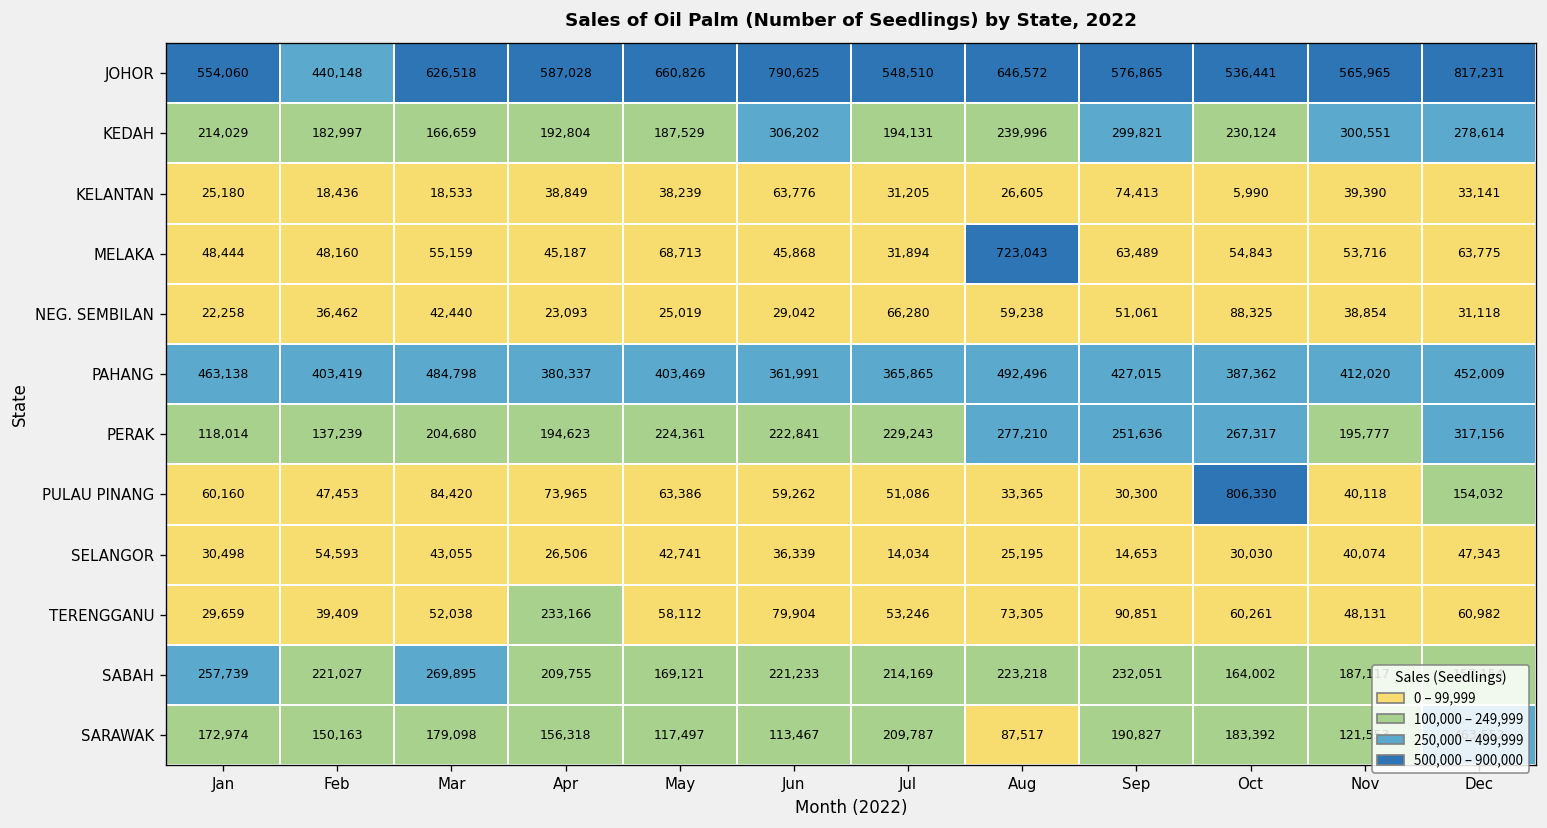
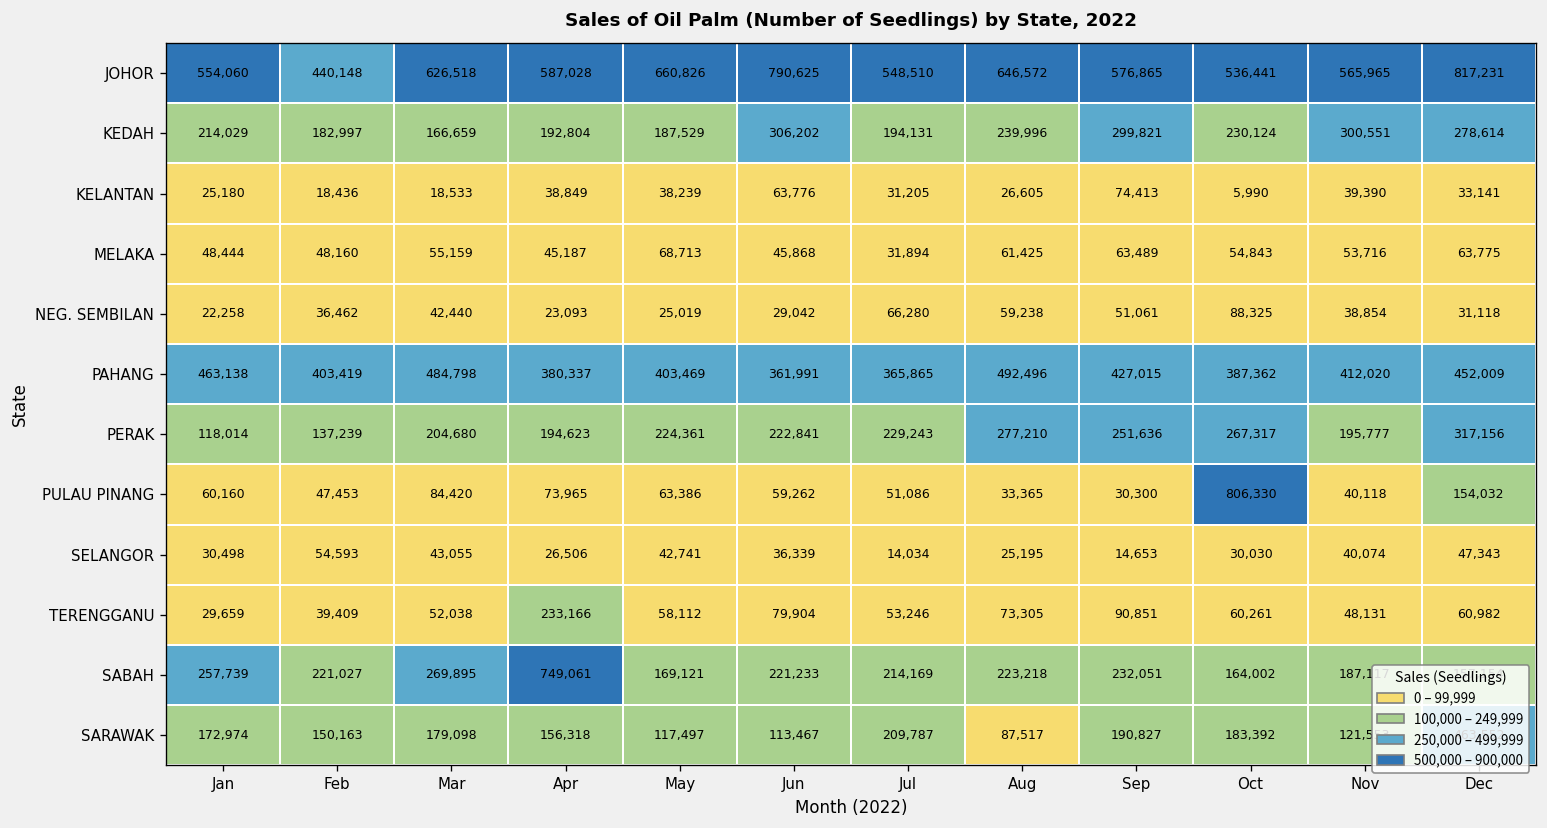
  {
    "JOHOR": {
      "Jan": "554,060",
      "Feb": "440,148",
      "Mar": "626,518",
      "Apr": "587,028",
      "May": "660,826",
      "Jun": "790,625",
      "Jul": "548,510",
      "Aug": "646,572",
      "Sep": "576,865",
      "Oct": "536,441",
      "Nov": "565,965",
      "Dec": "817,231"
    },
    "KEDAH": {
      "Jan": "214,029",
      "Feb": "182,997",
      "Mar": "166,659",
      "Apr": "192,804",
      "May": "187,529",
      "Jun": "306,202",
      "Jul": "194,131",
      "Aug": "239,996",
      "Sep": "299,821",
      "Oct": "230,124",
      "Nov": "300,551",
      "Dec": "278,614"
    },
    "KELANTAN": {
      "Jan": "25,180",
      "Feb": "18,436",
      "Mar": "18,533",
      "Apr": "38,849",
      "May": "38,239",
      "Jun": "63,776",
      "Jul": "31,205",
      "Aug": "26,605",
      "Sep": "74,413",
      "Oct": "5,990",
      "Nov": "39,390",
      "Dec": "33,141"
    },
    "MELAKA": {
      "Jan": "48,444",
      "Feb": "48,160",
      "Mar": "55,159",
      "Apr": "45,187",
      "May": "68,713",
      "Jun": "45,868",
      "Jul": "31,894",
-     "Aug": "723,043",
+     "Aug": "61,425",
      "Sep": "63,489",
      "Oct": "54,843",
      "Nov": "53,716",
      "Dec": "63,775"
    },
    "NEG. SEMBILAN": {
      "Jan": "22,258",
      "Feb": "36,462",
      "Mar": "42,440",
      "Apr": "23,093",
      "May": "25,019",
      "Jun": "29,042",
      "Jul": "66,280",
      "Aug": "59,238",
      "Sep": "51,061",
      "Oct": "88,325",
      "Nov": "38,854",
      "Dec": "31,118"
    },
    "PAHANG": {
      "Jan": "463,138",
      "Feb": "403,419",
      "Mar": "484,798",
      "Apr": "380,337",
      "May": "403,469",
      "Jun": "361,991",
      "Jul": "365,865",
      "Aug": "492,496",
      "Sep": "427,015",
      "Oct": "387,362",
      "Nov": "412,020",
      "Dec": "452,009"
    },
    "PERAK": {
      "Jan": "118,014",
      "Feb": "137,239",
      "Mar": "204,680",
      "Apr": "194,623",
      "May": "224,361",
      "Jun": "222,841",
      "Jul": "229,243",
      "Aug": "277,210",
      "Sep": "251,636",
      "Oct": "267,317",
      "Nov": "195,777",
      "Dec": "317,156"
    },
    "PULAU PINANG": {
      "Jan": "60,160",
      "Feb": "47,453",
      "Mar": "84,420",
      "Apr": "73,965",
      "May": "63,386",
      "Jun": "59,262",
      "Jul": "51,086",
      "Aug": "33,365",
      "Sep": "30,300",
      "Oct": "806,330",
      "Nov": "40,118",
      "Dec": "154,032"
    },
    "SELANGOR": {
      "Jan": "30,498",
      "Feb": "54,593",
      "Mar": "43,055",
      "Apr": "26,506",
      "May": "42,741",
      "Jun": "36,339",
      "Jul": "14,034",
      "Aug": "25,195",
      "Sep": "14,653",
      "Oct": "30,030",
      "Nov": "40,074",
      "Dec": "47,343"
    },
    "TERENGGANU": {
      "Jan": "29,659",
      "Feb": "39,409",
      "Mar": "52,038",
      "Apr": "233,166",
      "May": "58,112",
      "Jun": "79,904",
      "Jul": "53,246",
      "Aug": "73,305",
      "Sep": "90,851",
      "Oct": "60,261",
      "Nov": "48,131",
      "Dec": "60,982"
    },
    "SABAH": {
      "Jan": "257,739",
      "Feb": "221,027",
      "Mar": "269,895",
-     "Apr": "209,755",
+     "Apr": "749,061",
      "May": "169,121",
      "Jun": "221,233",
      "Jul": "214,169",
      "Aug": "223,218",
      "Sep": "232,051",
      "Oct": "164,002"
    },
    "SARAWAK": {
      "Jan": "172,974",
      "Feb": "150,163",
      "Mar": "179,098",
      "Apr": "156,318",
      "May": "117,497",
      "Jun": "113,467",
      "Jul": "209,787",
      "Aug": "87,517",
      "Sep": "190,827",
      "Oct": "183,392"
    }
  }
